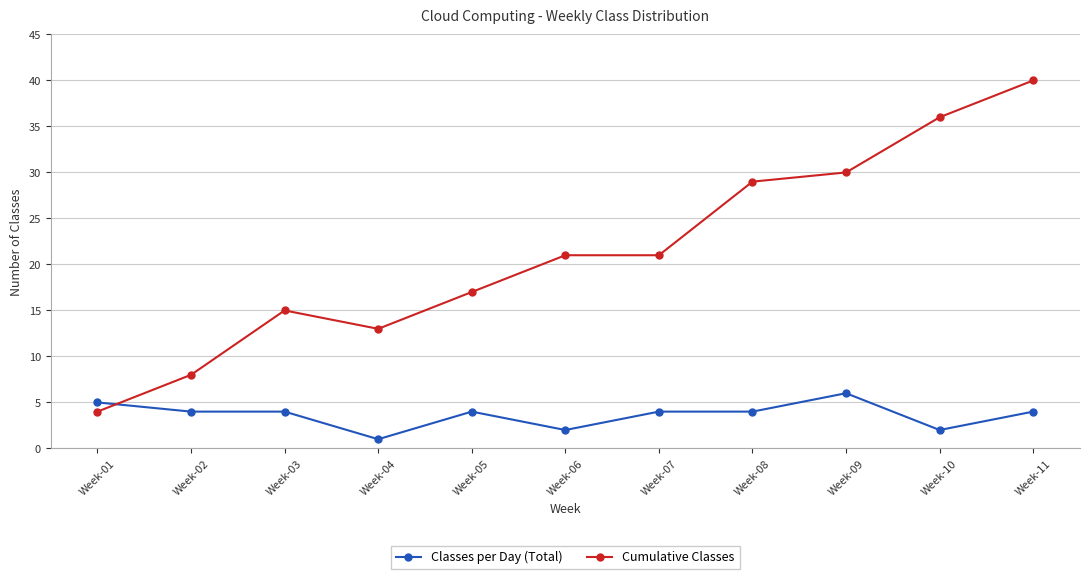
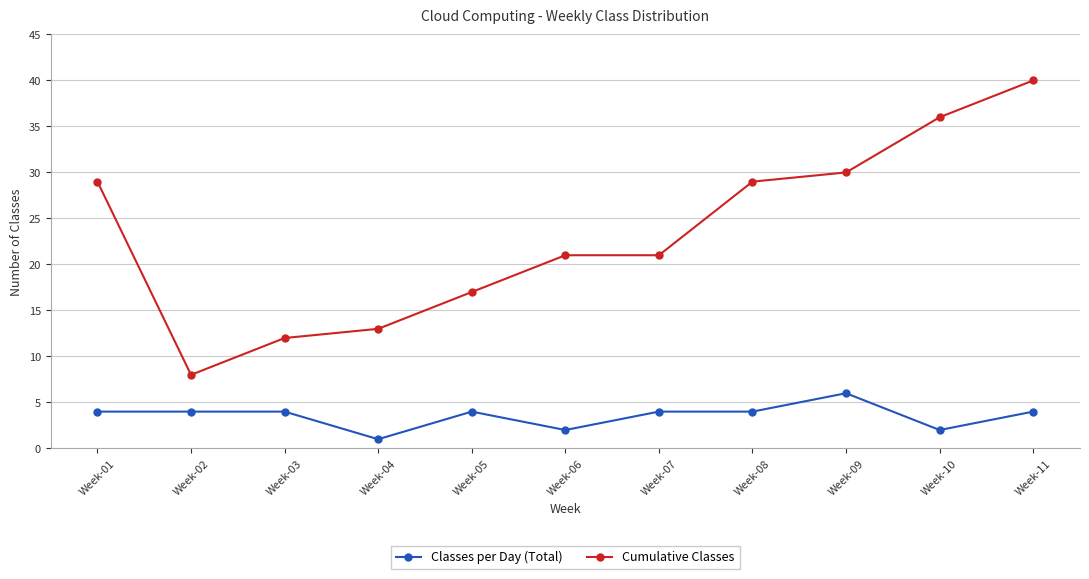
  {
    "Classes per Day (Total)": {
-     "Week-01": 5,
+     "Week-01": 4,
      "Week-02": 4,
      "Week-03": 4,
      "Week-04": 1,
      "Week-05": 4,
      "Week-06": 2,
      "Week-07": 4,
      "Week-08": 4,
      "Week-09": 6,
      "Week-10": 2,
      "Week-11": 4
    },
    "Cumulative Classes": {
-     "Week-01": 4,
+     "Week-01": 29,
      "Week-02": 8,
-     "Week-03": 15,
+     "Week-03": 12,
      "Week-04": 13,
      "Week-05": 17,
      "Week-06": 21,
      "Week-07": 21,
      "Week-08": 29,
      "Week-09": 30,
      "Week-10": 36,
      "Week-11": 40
    }
  }
